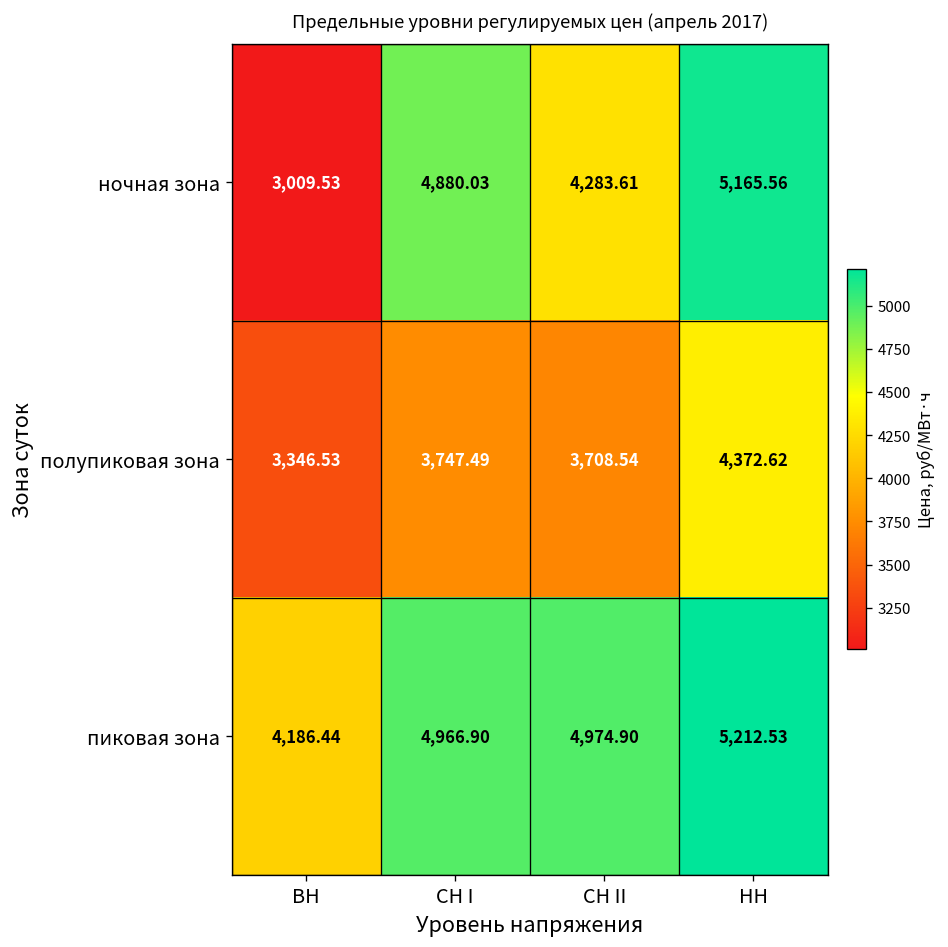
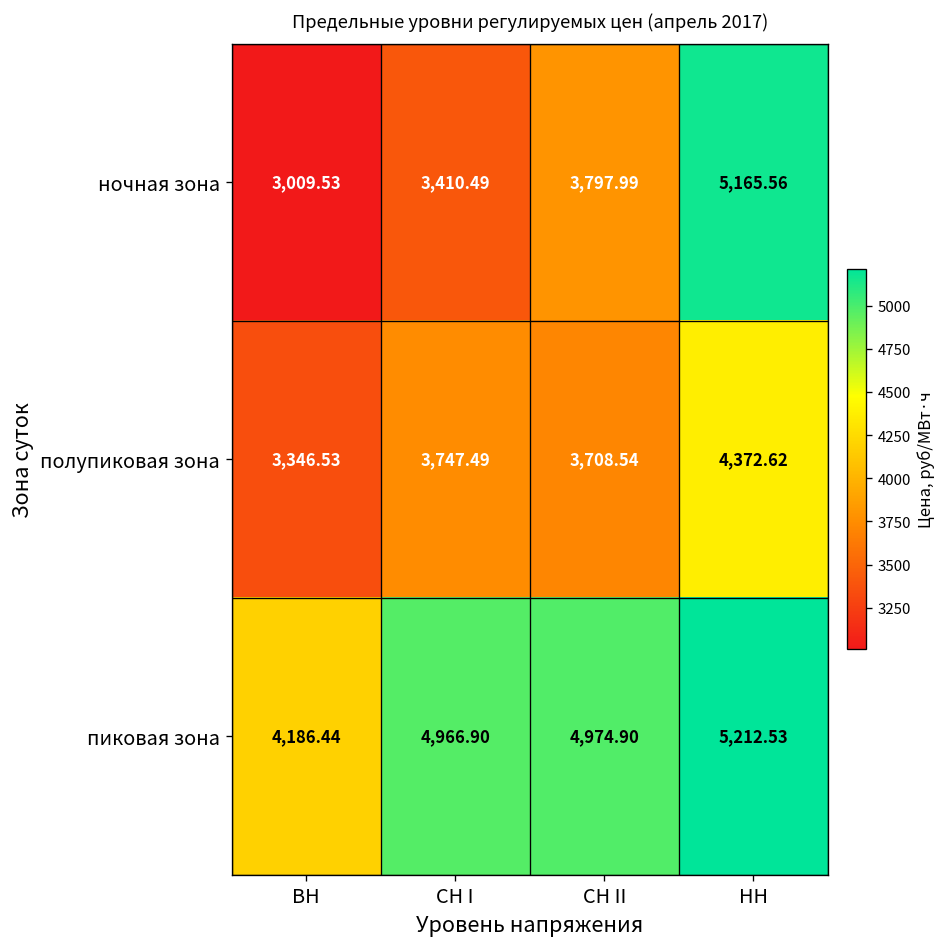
  {
    "ночная зона": {
      "ВН": "3,009.53",
-     "СН I": "4,880.03",
-     "СН II": "4,283.61",
+     "СН I": "3,410.49",
+     "СН II": "3,797.99",
      "НН": "5,165.56"
    },
    "полупиковая зона": {
      "ВН": "3,346.53",
      "СН I": "3,747.49",
      "СН II": "3,708.54",
      "НН": "4,372.62"
    },
    "пиковая зона": {
      "ВН": "4,186.44",
      "СН I": "4,966.90",
      "СН II": "4,974.90",
      "НН": "5,212.53"
    }
  }
